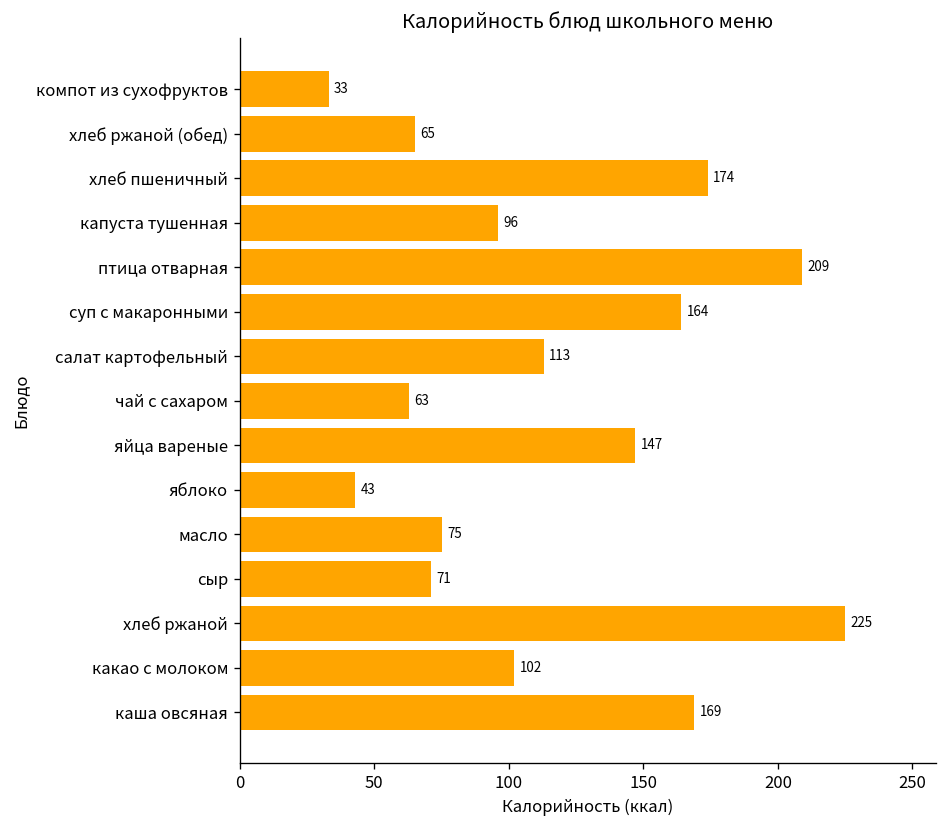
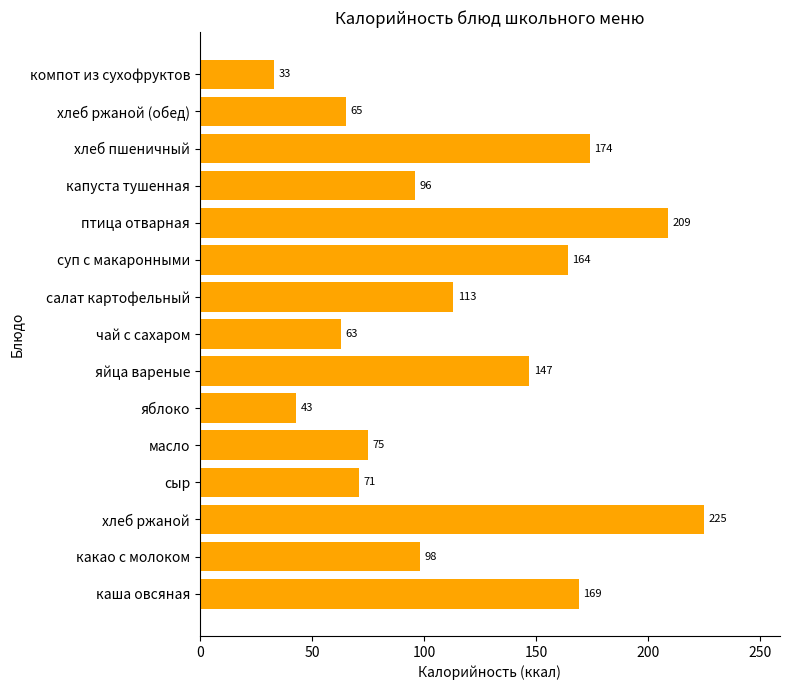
  {
    "компот из сухофруктов": 33,
    "хлеб ржаной (обед)": 65,
    "хлеб пшеничный": 174,
    "капуста тушенная": 96,
    "птица отварная": 209,
    "суп с макаронными": 164,
    "салат картофельный": 113,
    "чай с сахаром": 63,
    "яйца вареные": 147,
    "яблоко": 43,
    "масло": 75,
    "сыр": 71,
    "хлеб ржаной": 225,
-   "какао с молоком": 102,
+   "какао с молоком": 98,
    "каша овсяная": 169
  }
